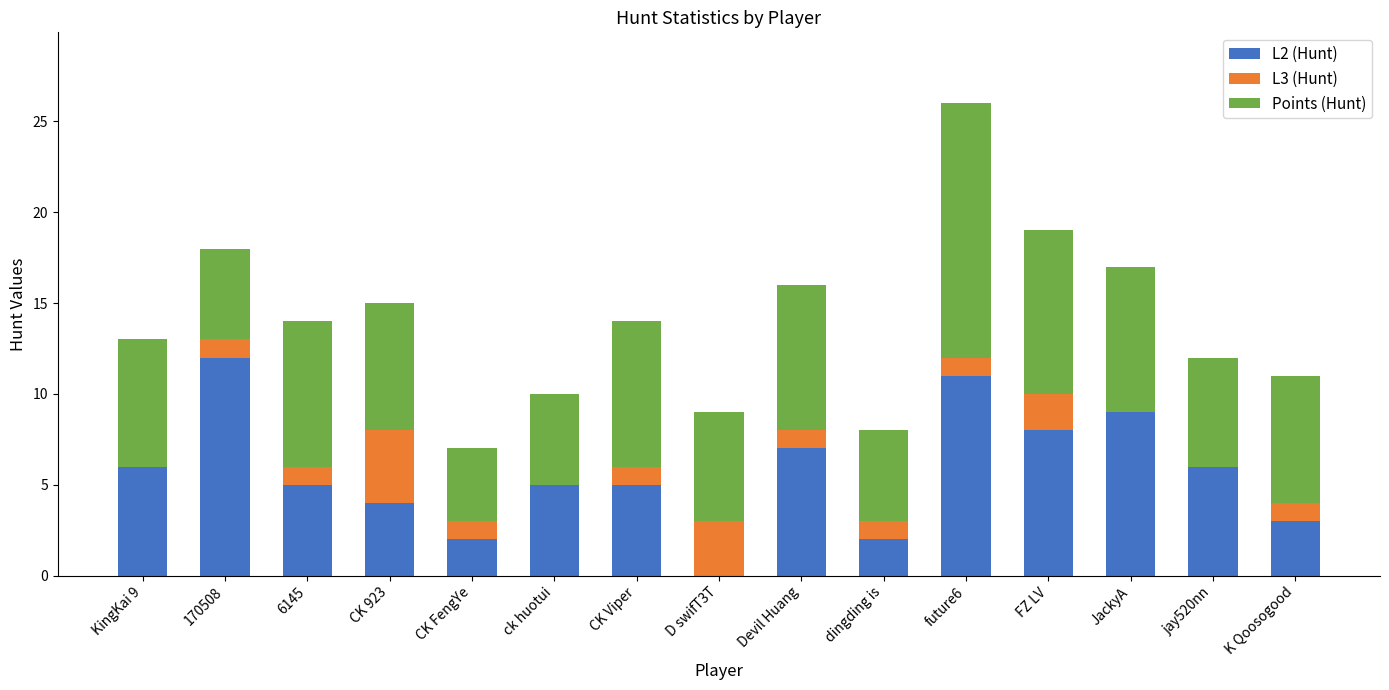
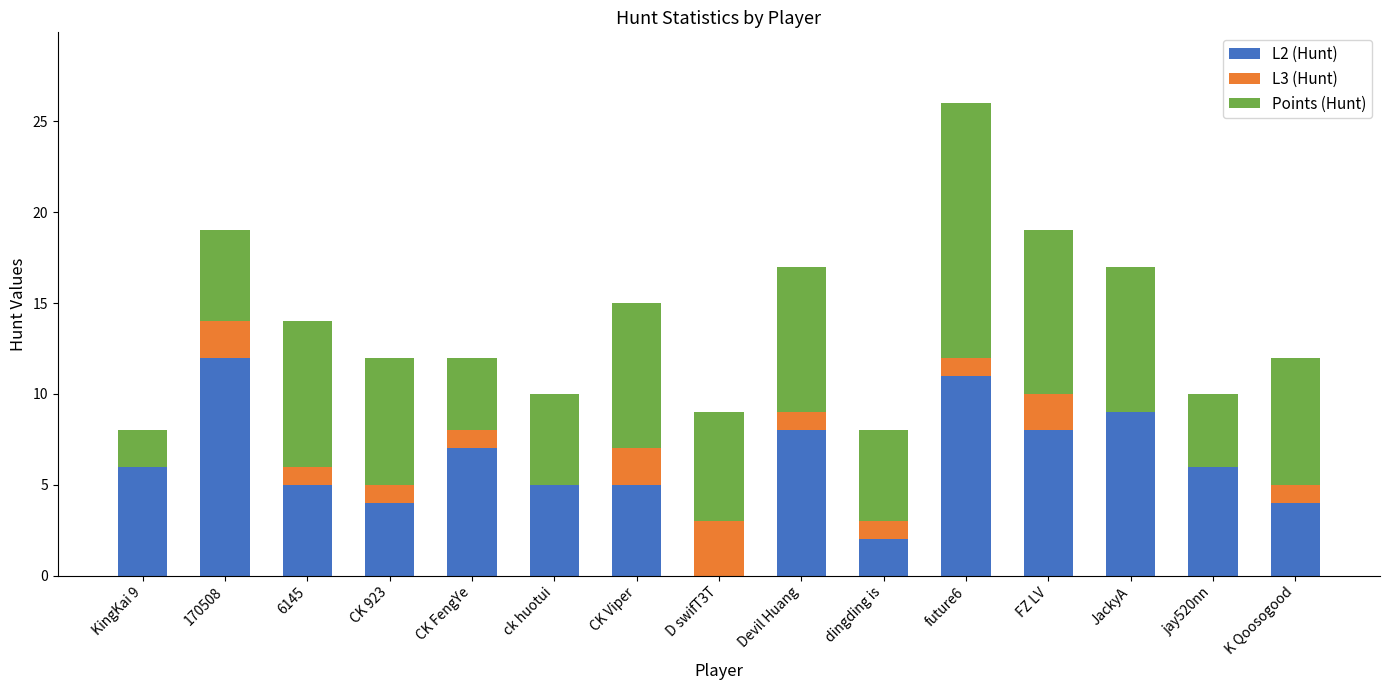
  {
    "L2 (Hunt)": {
      "KingKai 9": 6,
      "170508": 12,
      "6145": 5,
      "CK 923": 4,
-     "CK FengYe": 2,
+     "CK FengYe": 7,
      "ck huotui": 5,
      "CK Viper": 5,
      "D swifT3T": 0,
-     "Devil Huang": 7,
+     "Devil Huang": 8,
      "dingding is": 2,
      "future6": 11,
      "FZ LV": 8,
      "JackyA": 9,
      "jay520nn": 6,
-     "K Qoosogood": 3
+     "K Qoosogood": 4
    },
    "L3 (Hunt)": {
      "KingKai 9": 0,
-     "170508": 1,
+     "170508": 2,
      "6145": 1,
-     "CK 923": 4,
+     "CK 923": 1,
      "CK FengYe": 1,
      "ck huotui": 0,
-     "CK Viper": 1,
+     "CK Viper": 2,
      "D swifT3T": 3,
      "Devil Huang": 1,
      "dingding is": 1,
      "future6": 1,
      "FZ LV": 2,
      "JackyA": 0,
      "jay520nn": 0,
      "K Qoosogood": 1
    },
    "Points (Hunt)": {
-     "KingKai 9": 7,
+     "KingKai 9": 2,
      "170508": 5,
      "6145": 8,
      "CK 923": 7,
      "CK FengYe": 4,
      "ck huotui": 5,
      "CK Viper": 8,
      "D swifT3T": 6,
      "Devil Huang": 8,
      "dingding is": 5,
      "future6": 14,
      "FZ LV": 9,
      "JackyA": 8,
-     "jay520nn": 6,
+     "jay520nn": 4,
      "K Qoosogood": 7
    }
  }
